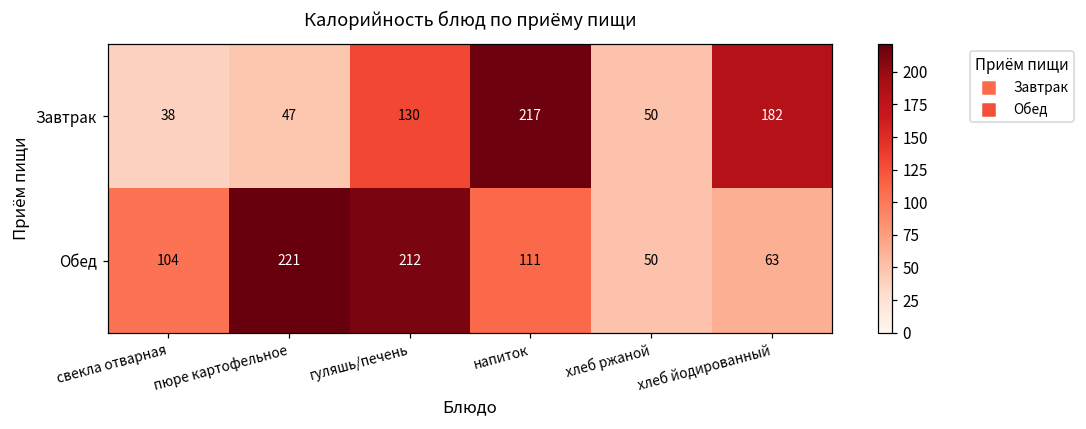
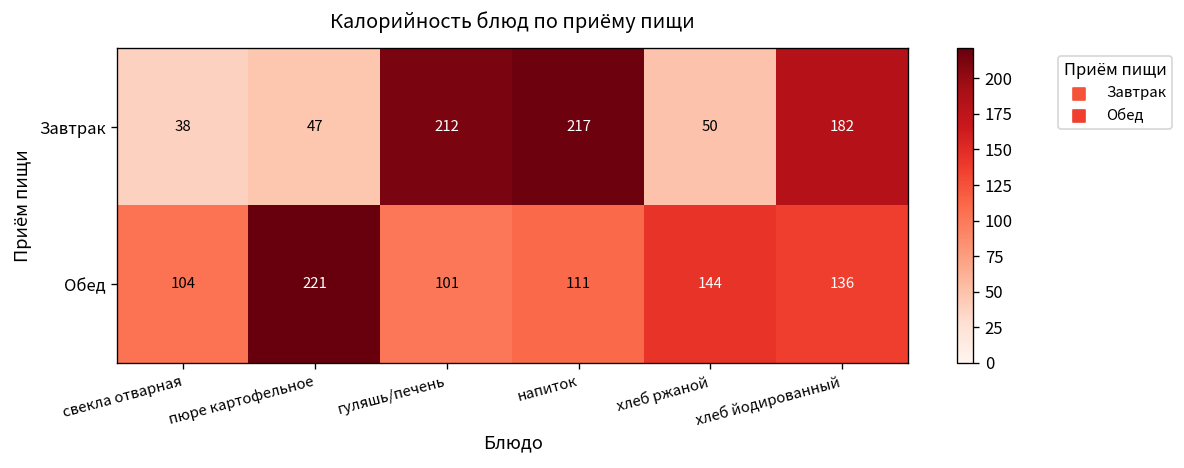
  {
    "Завтрак": {
      "свекла отварная": 38,
      "пюре картофельное": 47,
-     "гуляшь/печень": 130,
+     "гуляшь/печень": 212,
      "напиток": 217,
      "хлеб ржаной": 50,
      "хлеб йодированный": 182
    },
    "Обед": {
      "свекла отварная": 104,
      "пюре картофельное": 221,
-     "гуляшь/печень": 212,
+     "гуляшь/печень": 101,
      "напиток": 111,
-     "хлеб ржаной": 50,
-     "хлеб йодированный": 63
+     "хлеб ржаной": 144,
+     "хлеб йодированный": 136
    }
  }
